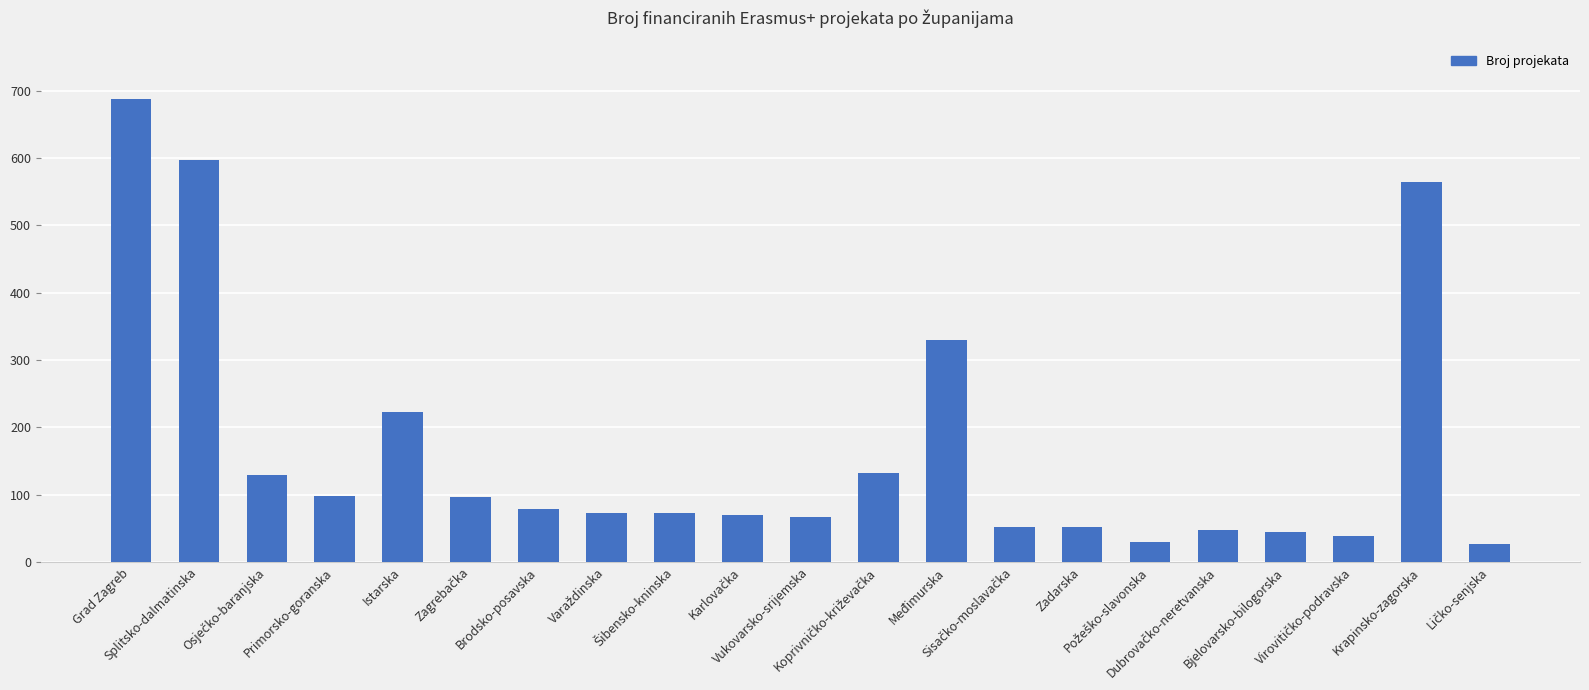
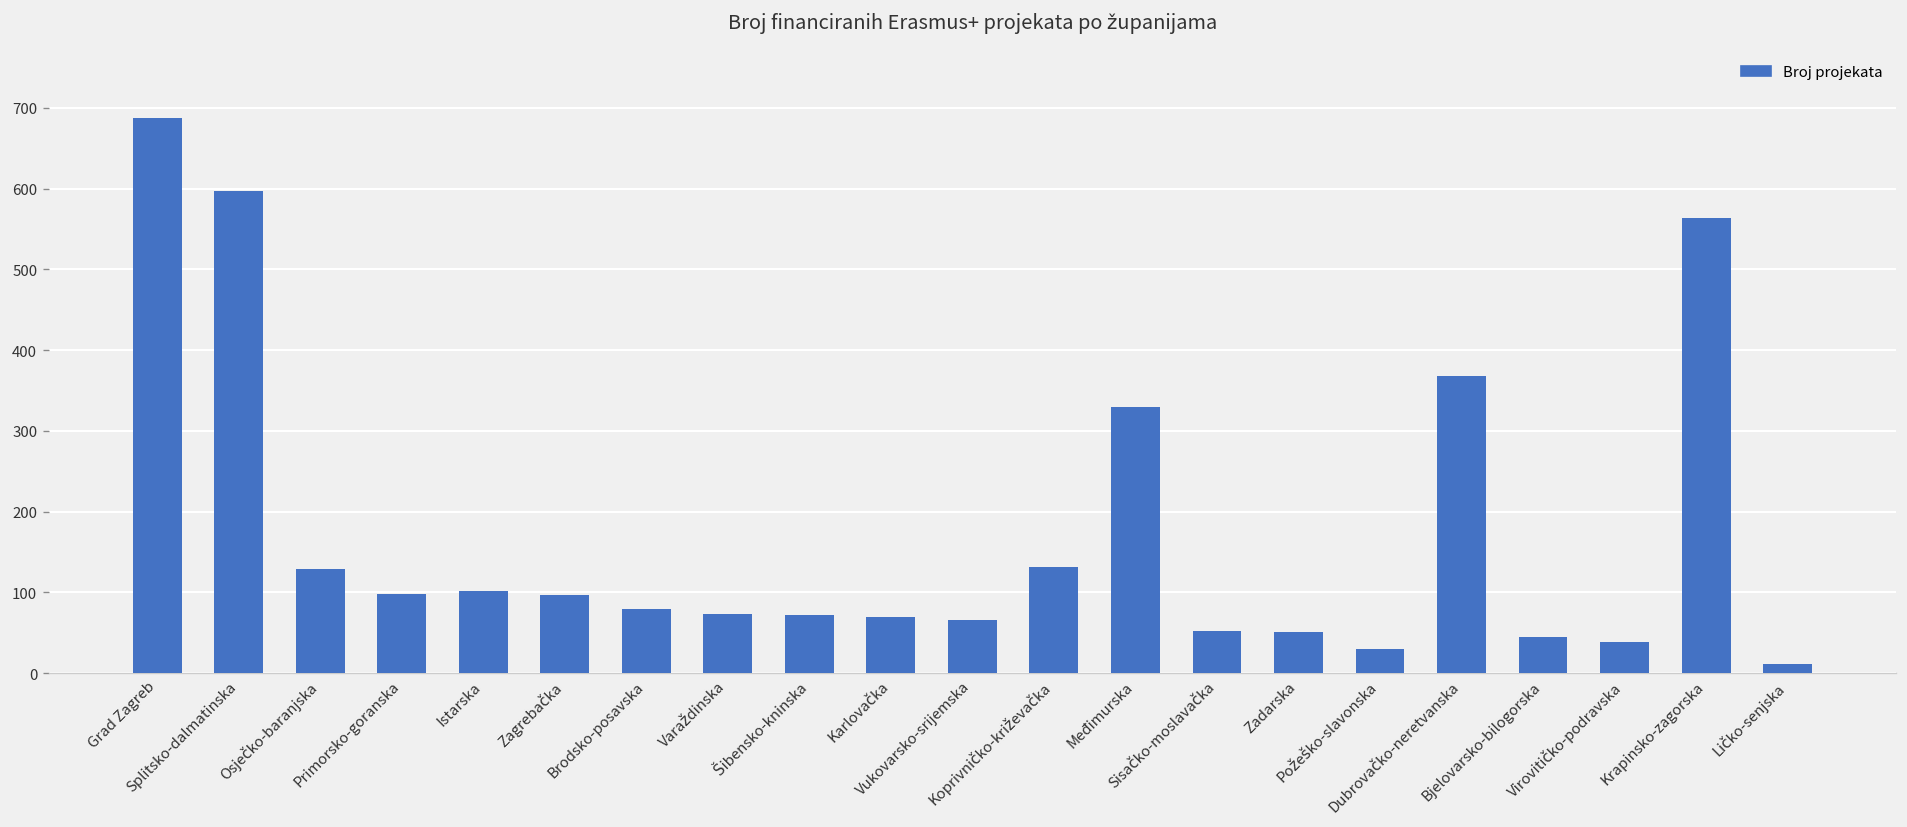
  {
    "Grad Zagreb": 690,
    "Splitsko-dalmatinska": 600,
    "Osječko-baranjska": 130,
    "Primorsko-goranska": 100,
-   "Istarska": 220,
+   "Istarska": 100,
    "Zagrebačka": 100,
    "Brodsko-posavska": 80,
    "Varaždinska": 70,
    "Šibensko-kninska": 70,
    "Karlovačka": 70,
    "Vukovarsko-srijemska": 70,
    "Koprivničko-križevačka": 130,
    "Međimurska": 330,
    "Sisačko-moslavačka": 50,
    "Zadarska": 50,
    "Požeško-slavonska": 30,
-   "Dubrovačko-neretvanska": 50,
+   "Dubrovačko-neretvanska": 370,
    "Bjelovarsko-bilogorska": 50,
    "Virovitičko-podravska": 40,
    "Krapinsko-zagorska": 560,
-   "Ličko-senjska": 30
+   "Ličko-senjska": 10
  }
